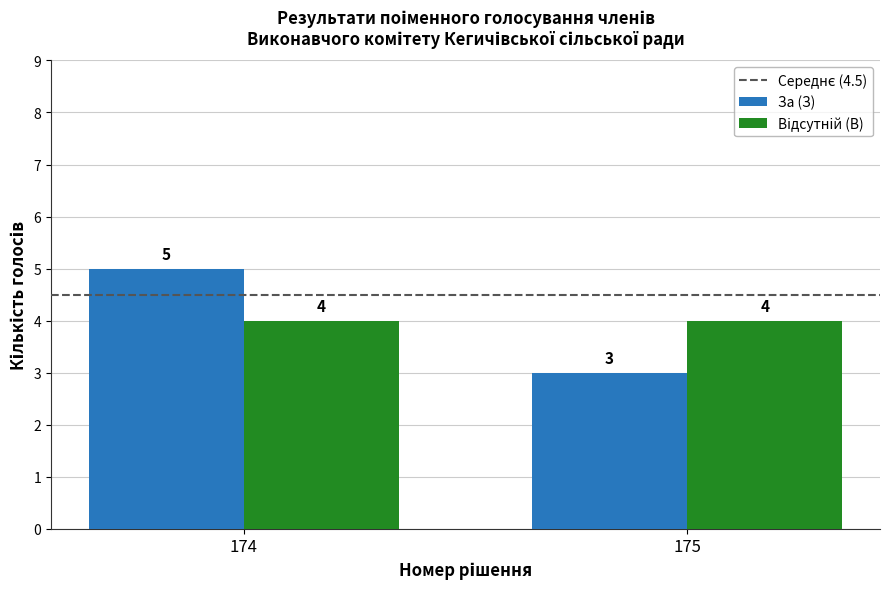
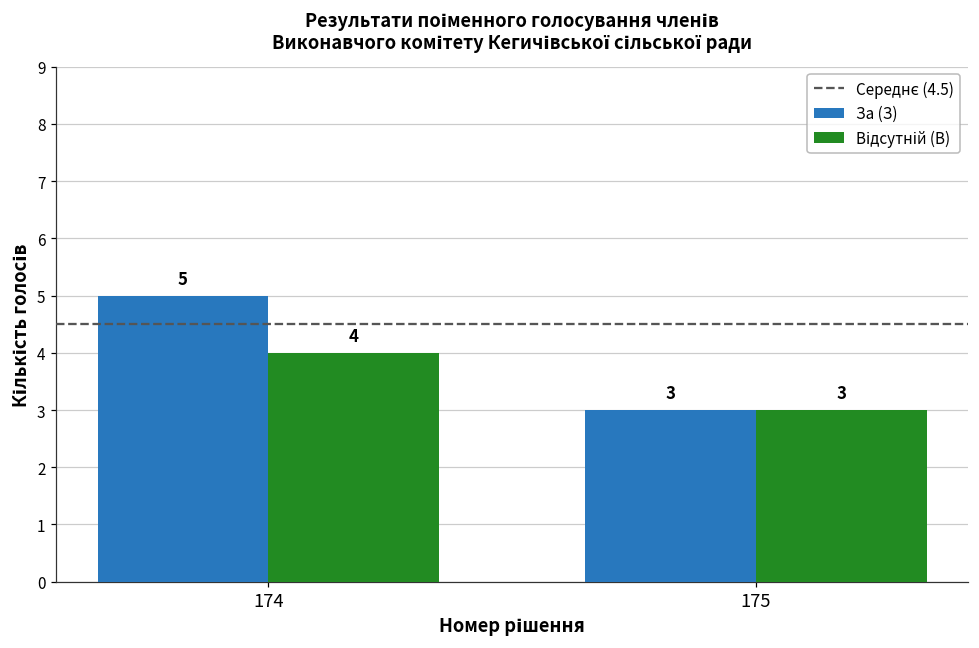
  {
    "За (З)": {
      "174": 5,
      "175": 3
    },
    "Відсутній (В)": {
      "174": 4,
-     "175": 4
+     "175": 3
    }
  }
